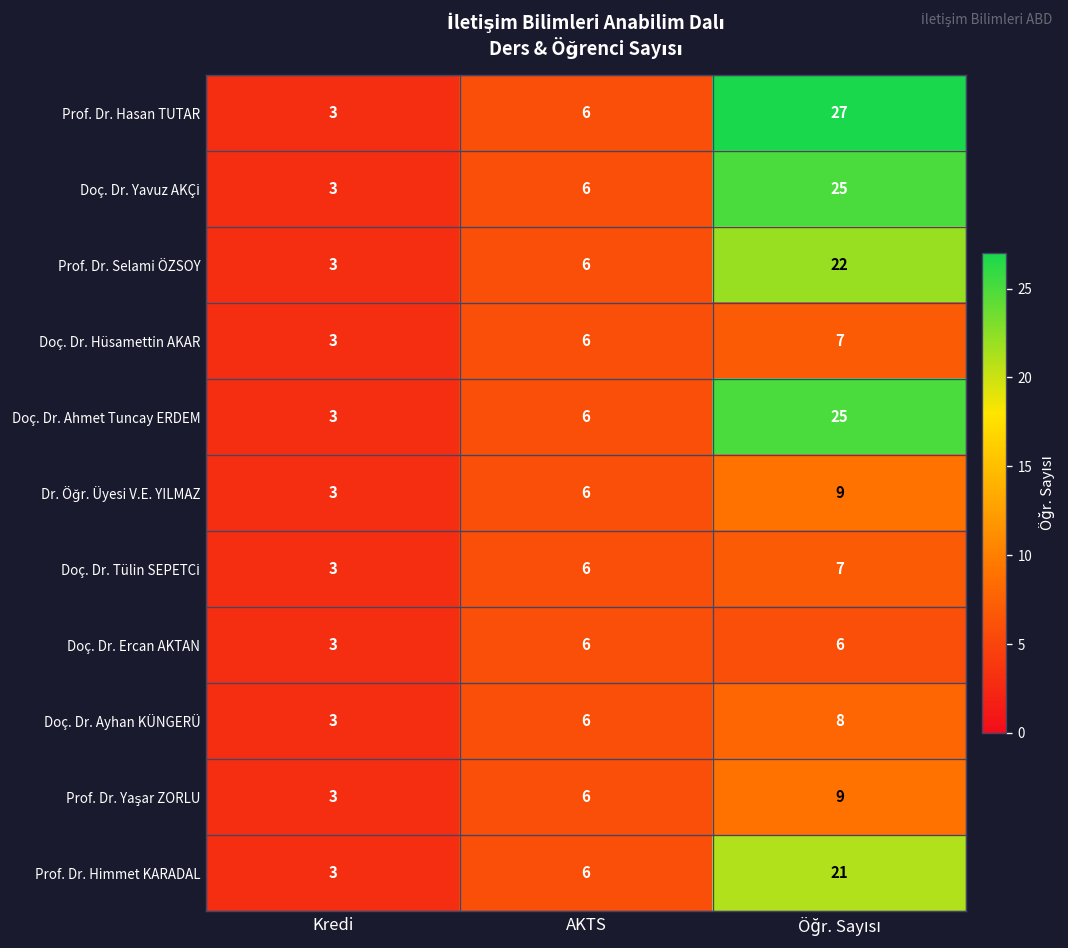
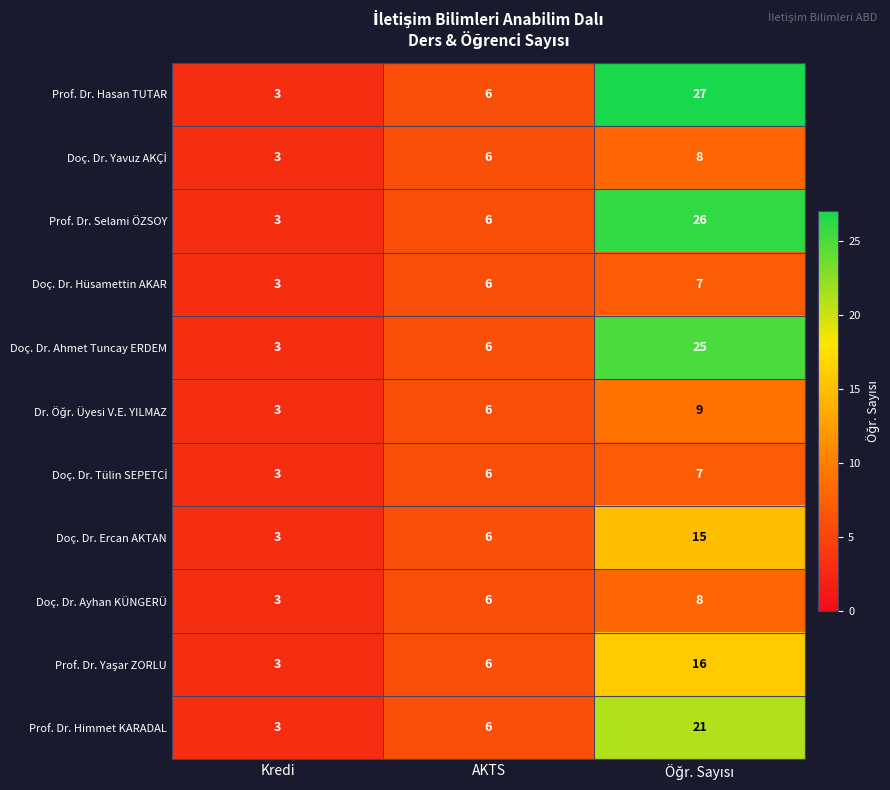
  {
    "Prof. Dr. Hasan TUTAR": {
      "Kredi": 3,
      "AKTS": 6,
      "Öğr. Sayısı": 27
    },
    "Doç. Dr. Yavuz AKÇİ": {
      "Kredi": 3,
      "AKTS": 6,
-     "Öğr. Sayısı": 25
+     "Öğr. Sayısı": 8
    },
    "Prof. Dr. Selami ÖZSOY": {
      "Kredi": 3,
      "AKTS": 6,
-     "Öğr. Sayısı": 22
+     "Öğr. Sayısı": 26
    },
    "Doç. Dr. Hüsamettin AKAR": {
      "Kredi": 3,
      "AKTS": 6,
      "Öğr. Sayısı": 7
    },
    "Doç. Dr. Ahmet Tuncay ERDEM": {
      "Kredi": 3,
      "AKTS": 6,
      "Öğr. Sayısı": 25
    },
    "Dr. Öğr. Üyesi V.E. YILMAZ": {
      "Kredi": 3,
      "AKTS": 6,
      "Öğr. Sayısı": 9
    },
    "Doç. Dr. Tülin SEPETCİ": {
      "Kredi": 3,
      "AKTS": 6,
      "Öğr. Sayısı": 7
    },
    "Doç. Dr. Ercan AKTAN": {
      "Kredi": 3,
      "AKTS": 6,
-     "Öğr. Sayısı": 6
+     "Öğr. Sayısı": 15
    },
    "Doç. Dr. Ayhan KÜNGERÜ": {
      "Kredi": 3,
      "AKTS": 6,
      "Öğr. Sayısı": 8
    },
    "Prof. Dr. Yaşar ZORLU": {
      "Kredi": 3,
      "AKTS": 6,
-     "Öğr. Sayısı": 9
+     "Öğr. Sayısı": 16
    },
    "Prof. Dr. Himmet KARADAL": {
      "Kredi": 3,
      "AKTS": 6,
      "Öğr. Sayısı": 21
    }
  }
